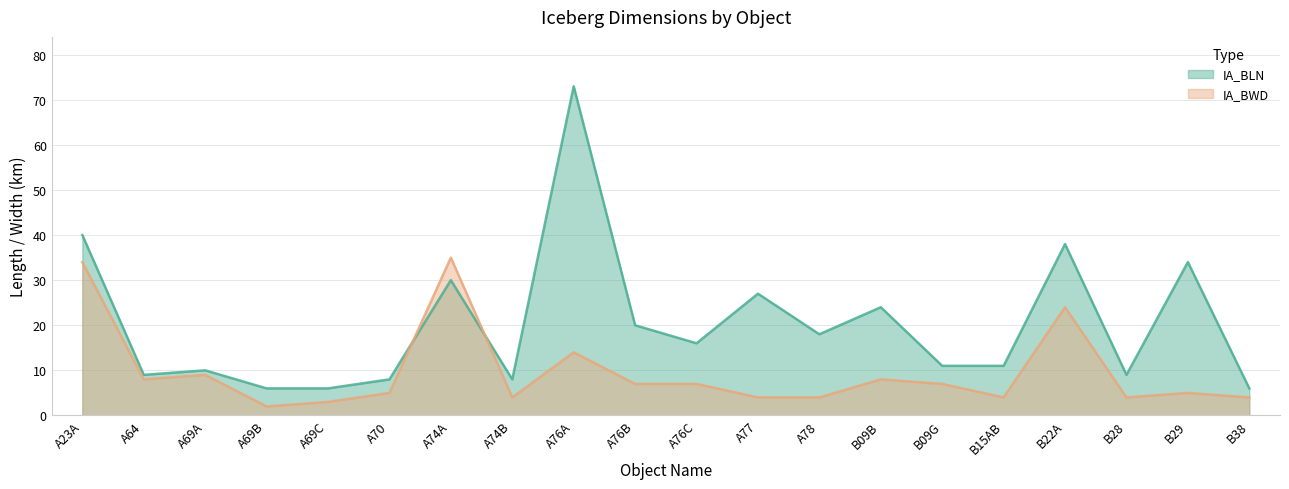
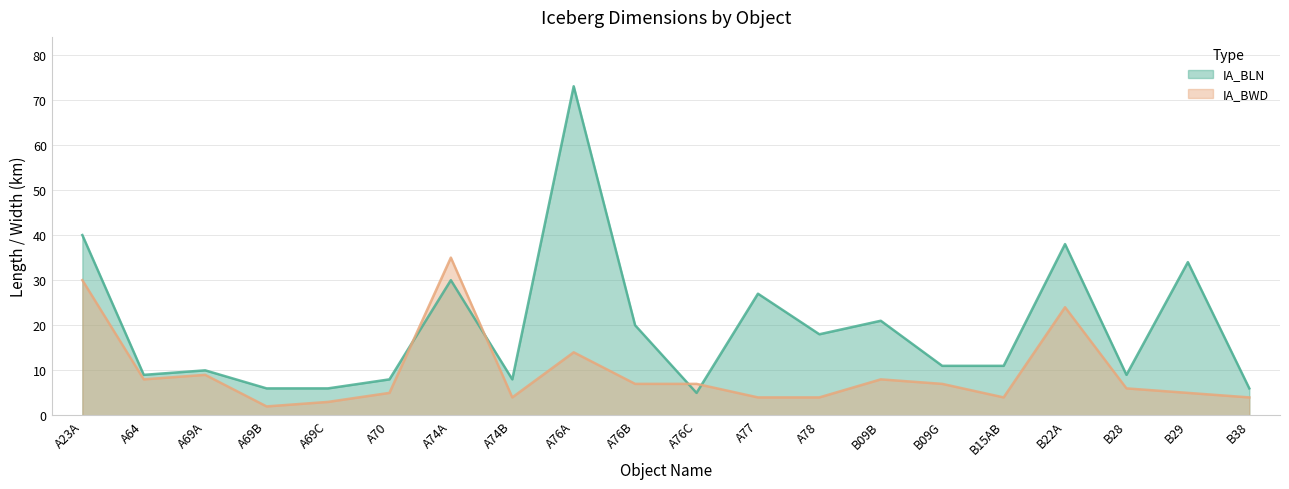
  {
    "IA_BLN": {
      "A23A": 40,
      "A64": 9,
      "A69A": 10,
      "A69B": 6,
      "A69C": 6,
      "A70": 8,
      "A74A": 30,
      "A74B": 8,
      "A76A": 73,
      "A76B": 20,
-     "A76C": 16,
+     "A76C": 5,
      "A77": 27,
      "A78": 18,
-     "B09B": 24,
+     "B09B": 21,
      "B09G": 11,
      "B15AB": 11,
      "B22A": 38,
      "B28": 9,
      "B29": 34,
      "B38": 6
    },
    "IA_BWD": {
-     "A23A": 34,
+     "A23A": 30,
      "A64": 8,
      "A69A": 9,
      "A69B": 2,
      "A69C": 3,
      "A70": 5,
      "A74A": 35,
      "A74B": 4,
      "A76A": 14,
      "A76B": 7,
      "A76C": 7,
      "A77": 4,
      "A78": 4,
      "B09B": 8,
      "B09G": 7,
      "B15AB": 4,
      "B22A": 24,
-     "B28": 4,
+     "B28": 6,
      "B29": 5,
      "B38": 4
    }
  }
